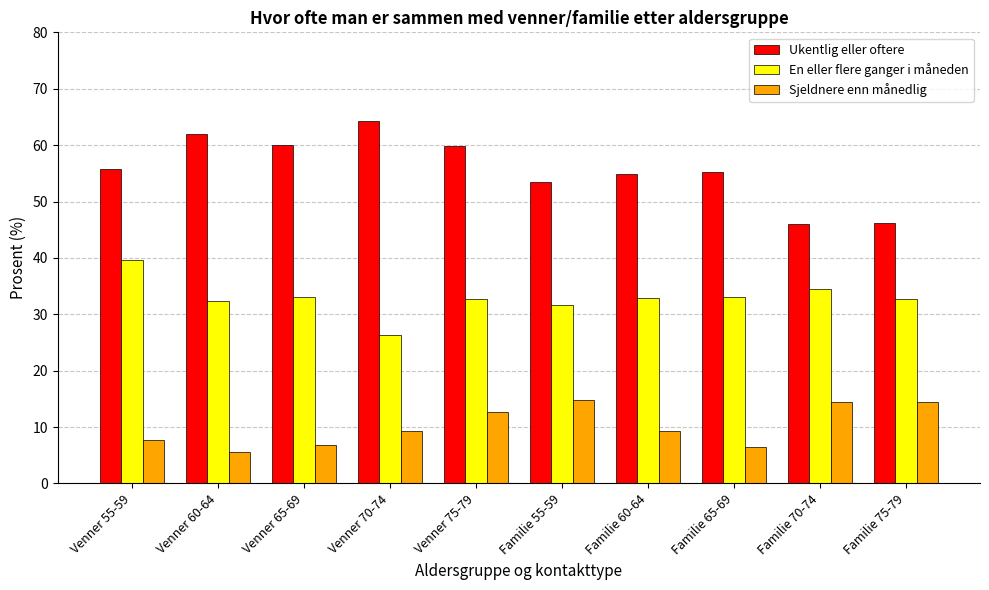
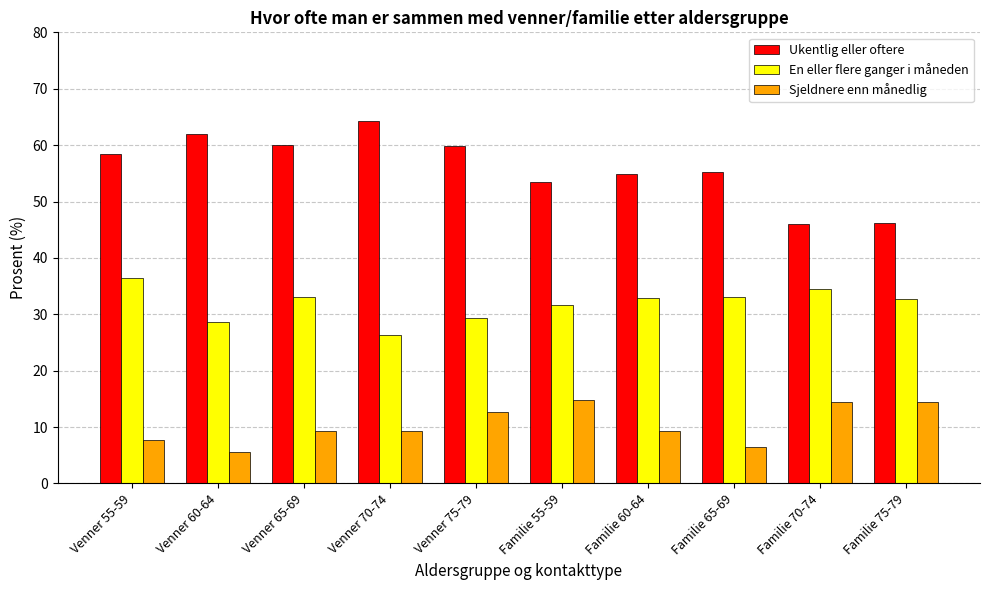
  {
    "Ukentlig eller oftere": {
-     "Venner 55-59": 56,
+     "Venner 55-59": 59,
      "Venner 60-64": 62,
      "Venner 65-69": 60,
      "Venner 70-74": 64,
      "Venner 75-79": 60,
      "Familie 55-59": 54,
      "Familie 60-64": 55,
      "Familie 65-69": 55,
      "Familie 70-74": 46,
      "Familie 75-79": 46
    },
    "En eller flere ganger i måneden": {
-     "Venner 55-59": 40,
-     "Venner 60-64": 32,
+     "Venner 55-59": 37,
+     "Venner 60-64": 29,
      "Venner 65-69": 33,
      "Venner 70-74": 26,
-     "Venner 75-79": 33,
+     "Venner 75-79": 29,
      "Familie 55-59": 32,
      "Familie 60-64": 33,
      "Familie 65-69": 33,
      "Familie 70-74": 34,
      "Familie 75-79": 33
    },
    "Sjeldnere enn månedlig": {
      "Venner 55-59": 8,
      "Venner 60-64": 6,
-     "Venner 65-69": 7,
+     "Venner 65-69": 9,
      "Venner 70-74": 9,
      "Venner 75-79": 13,
      "Familie 55-59": 15,
      "Familie 60-64": 9,
      "Familie 65-69": 7,
      "Familie 70-74": 14,
      "Familie 75-79": 14
    }
  }
